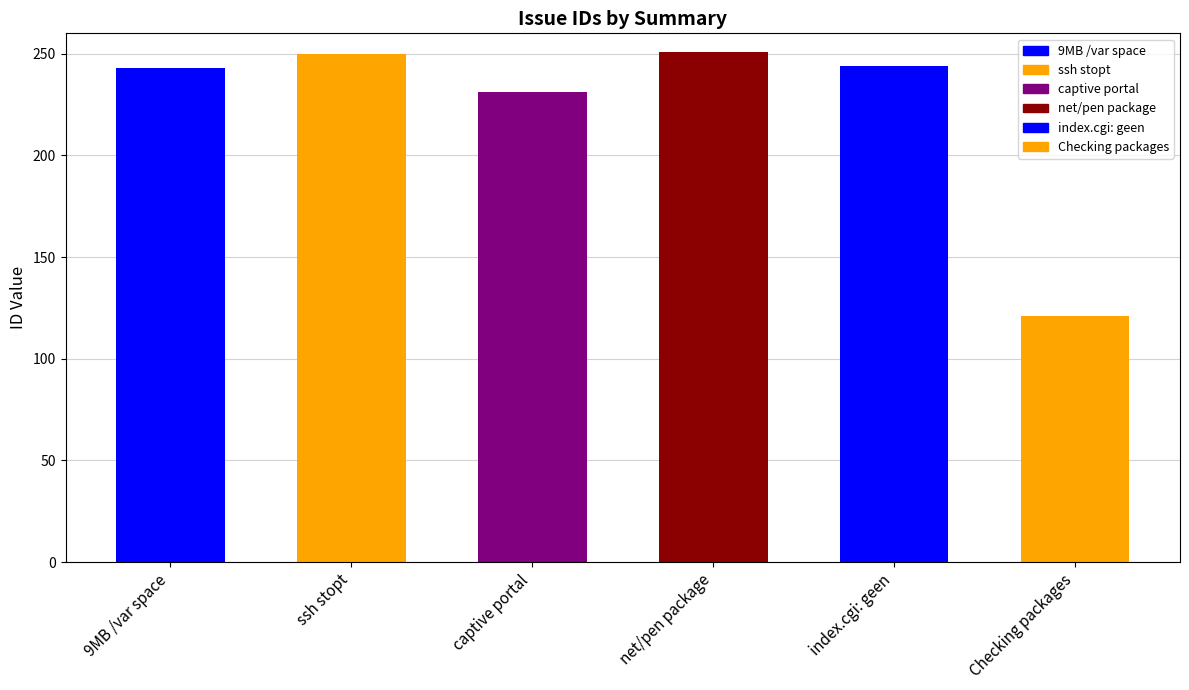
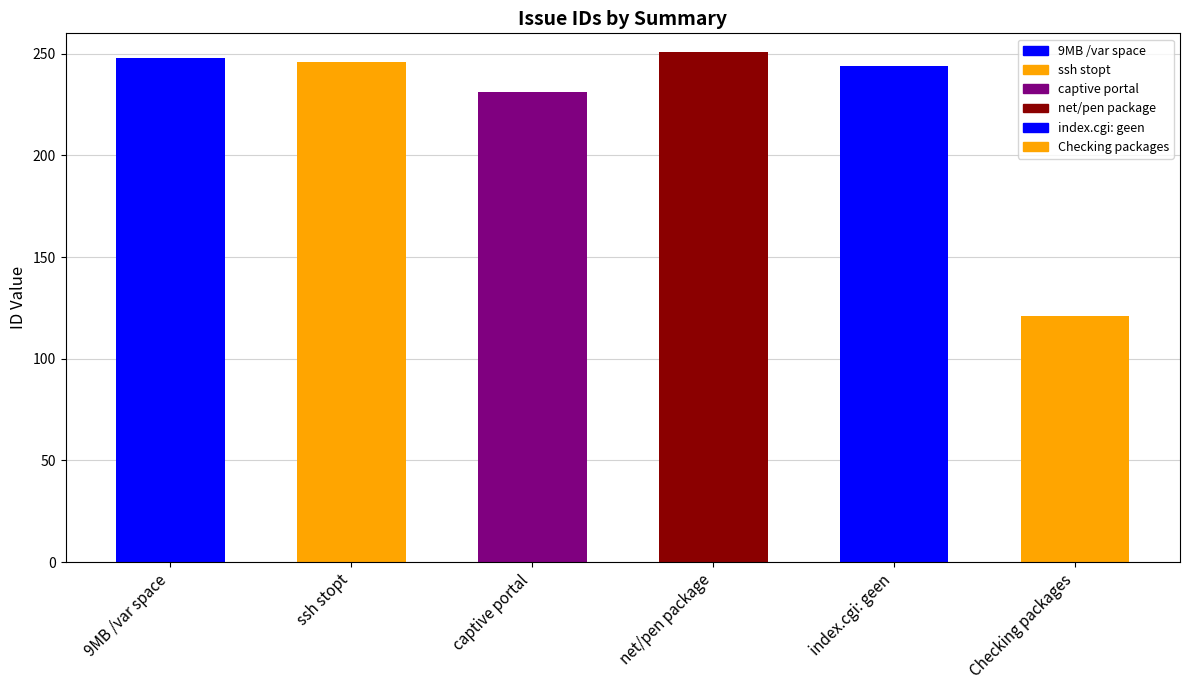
  {
-   "9MB /var space": 243,
-   "ssh stopt": 250,
+   "9MB /var space": 248,
+   "ssh stopt": 246,
    "captive portal": 231,
    "net/pen package": 251,
    "index.cgi: geen": 244,
    "Checking packages": 121
  }
